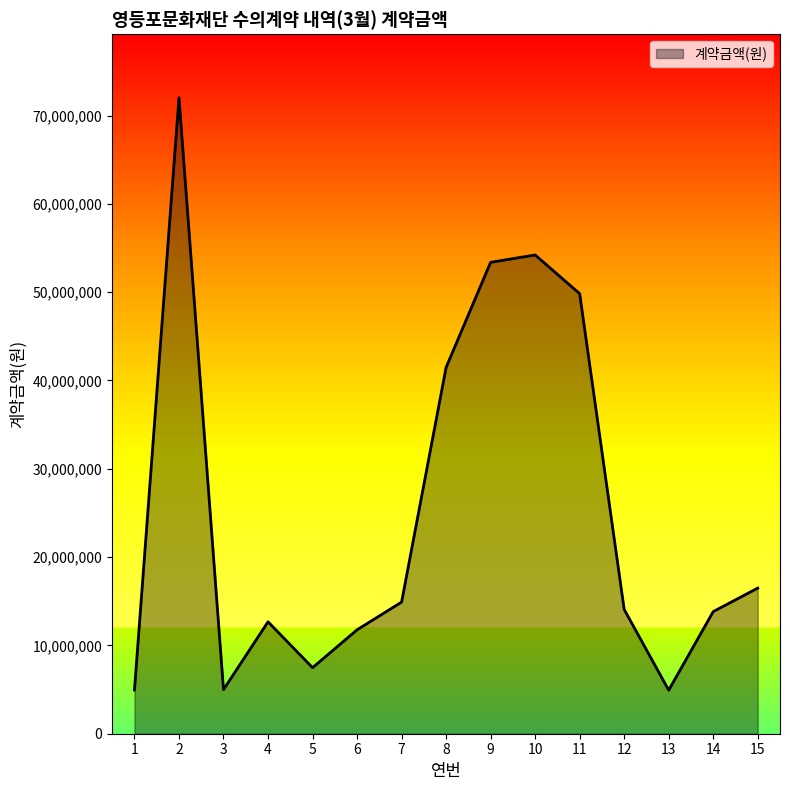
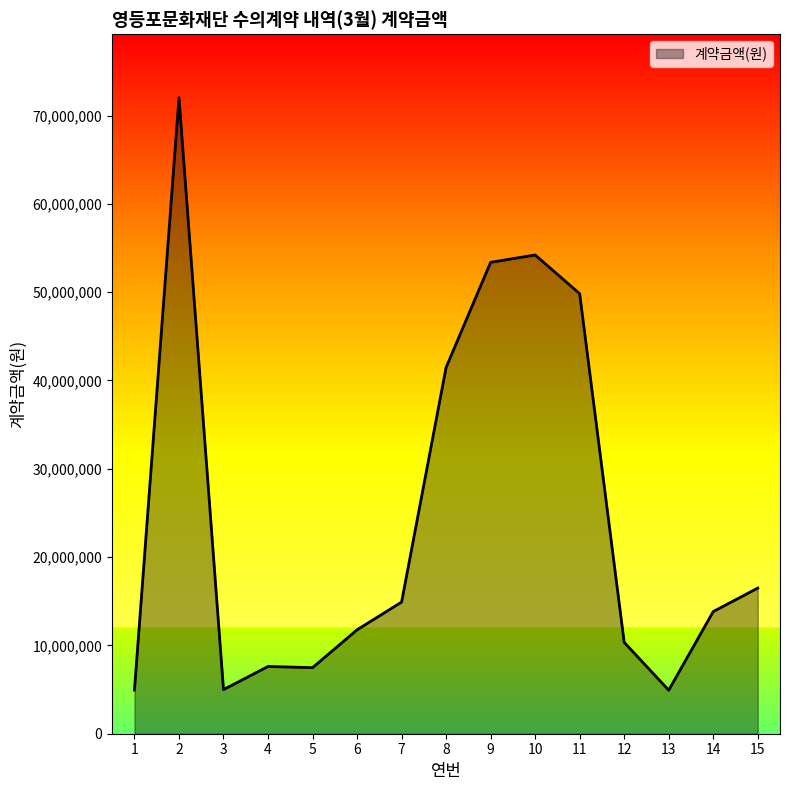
  {
    "1": "5,000,000",
    "2": "72,000,000",
    "3": "5,000,000",
-   "4": "13,000,000",
+   "4": "8,000,000",
    "5": "7,000,000",
    "6": "12,000,000",
    "7": "15,000,000",
    "8": "41,000,000",
    "9": "53,000,000",
    "10": "54,000,000",
    "11": "50,000,000",
-   "12": "14,000,000",
+   "12": "10,000,000",
    "13": "5,000,000",
    "14": "14,000,000",
    "15": "16,000,000"
  }
